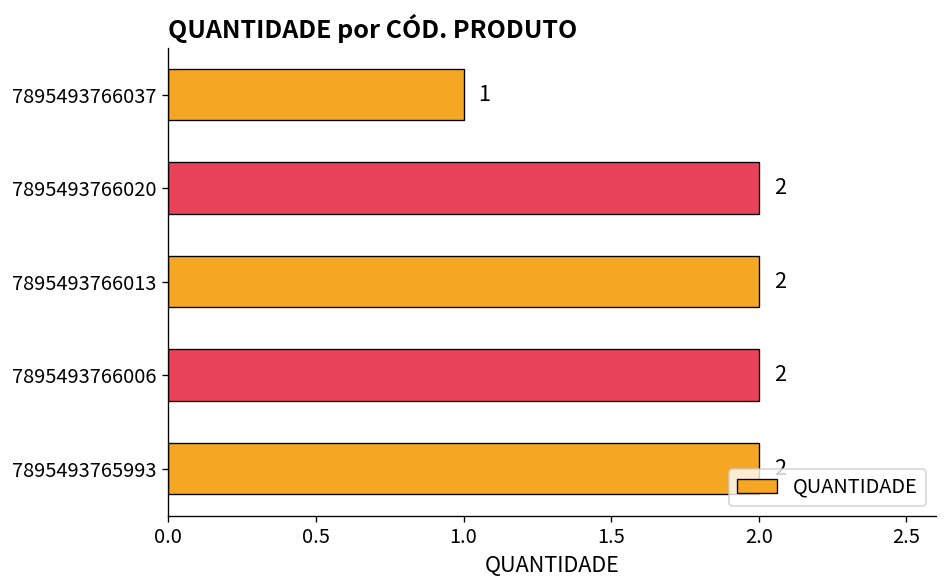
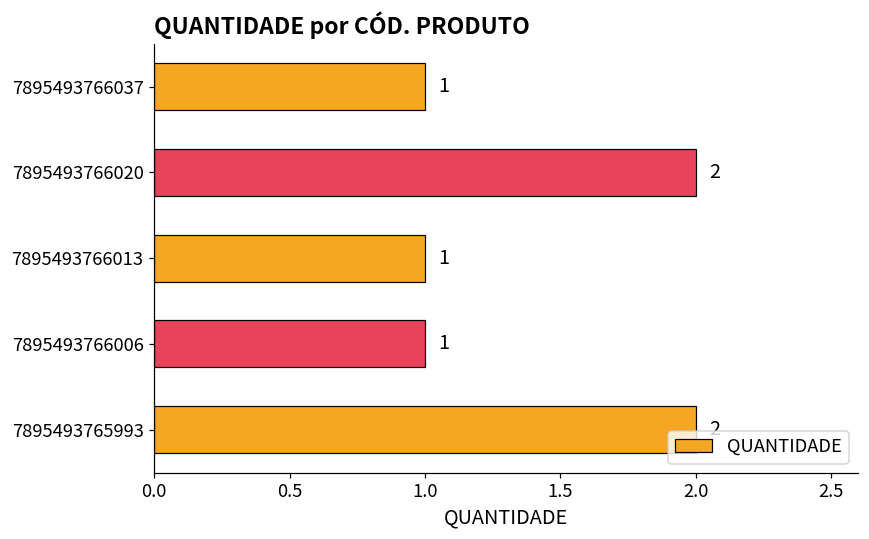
  {
    "7895493766037": 1,
    "7895493766020": 2,
-   "7895493766013": 2,
-   "7895493766006": 2
+   "7895493766013": 1,
+   "7895493766006": 1
  }
